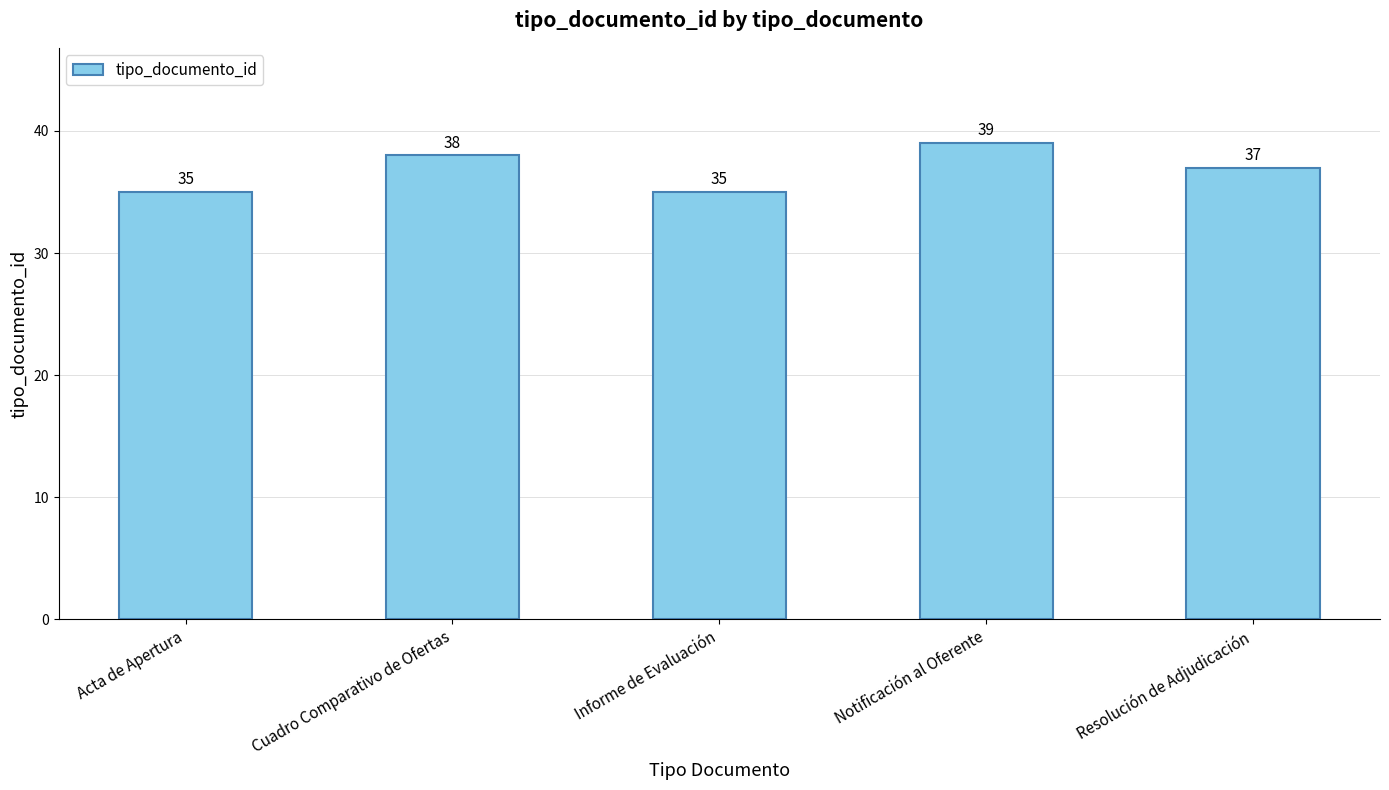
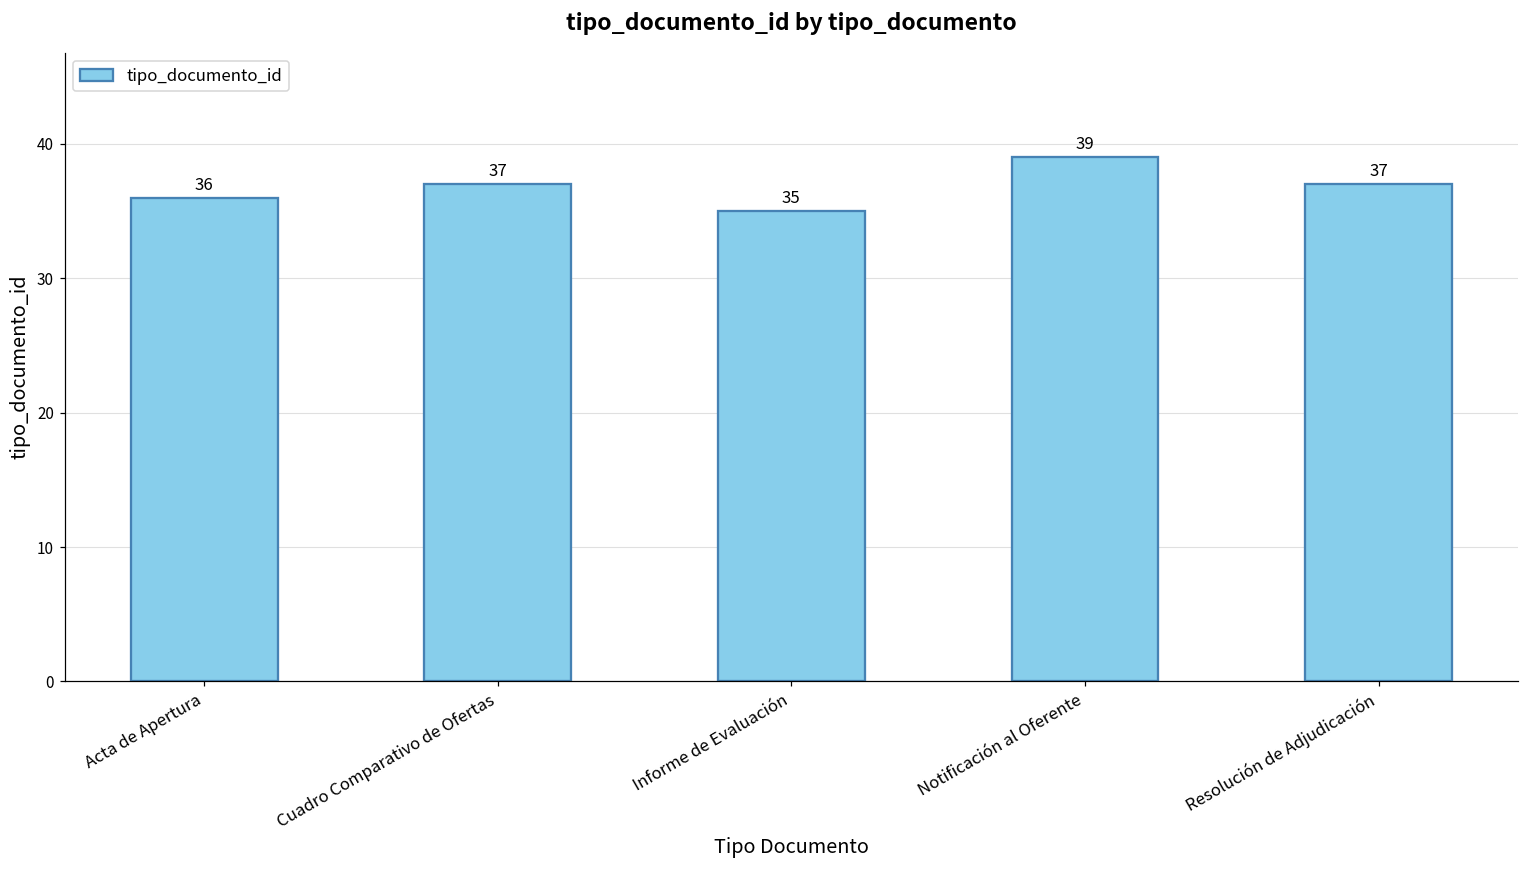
  {
-   "Acta de Apertura": 35,
-   "Cuadro Comparativo de Ofertas": 38,
+   "Acta de Apertura": 36,
+   "Cuadro Comparativo de Ofertas": 37,
    "Informe de Evaluación": 35,
    "Notificación al Oferente": 39,
    "Resolución de Adjudicación": 37
  }
